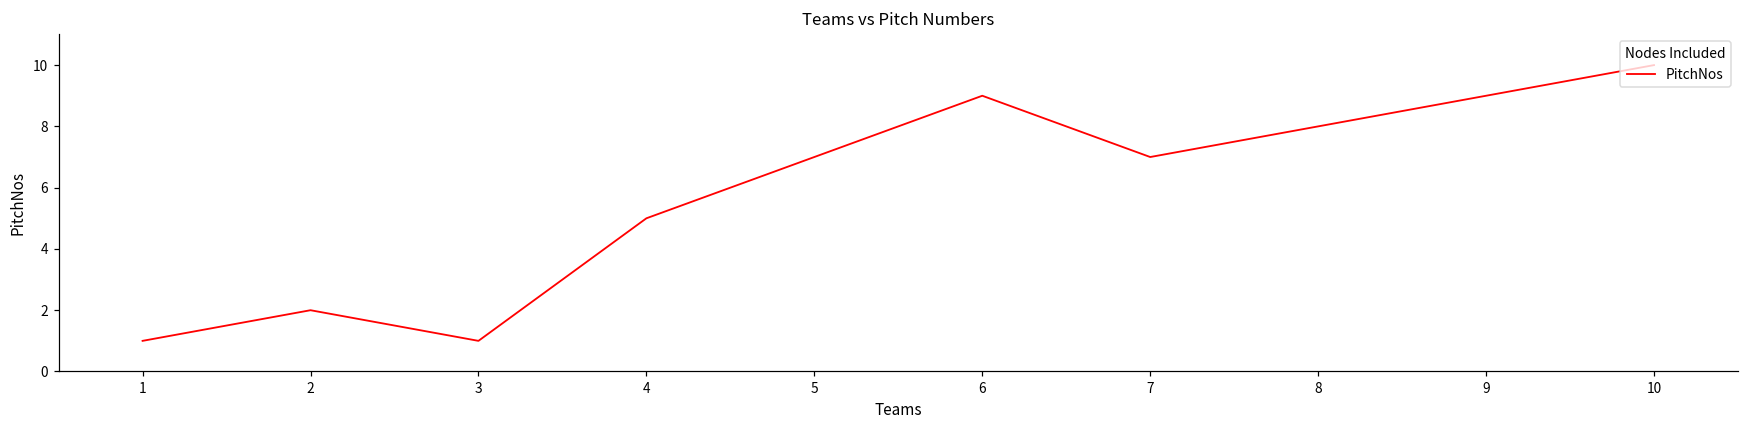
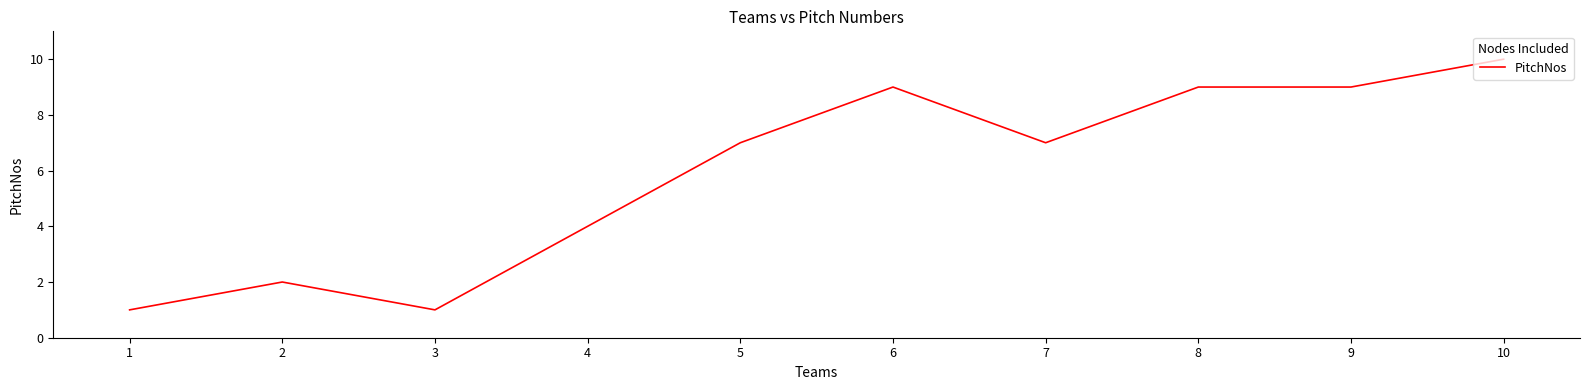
  {
    "1": 1,
    "2": 2,
    "3": 1,
-   "4": 5,
+   "4": 4,
    "5": 7,
    "6": 9,
    "7": 7,
-   "8": 8,
+   "8": 9,
    "9": 9
  }
